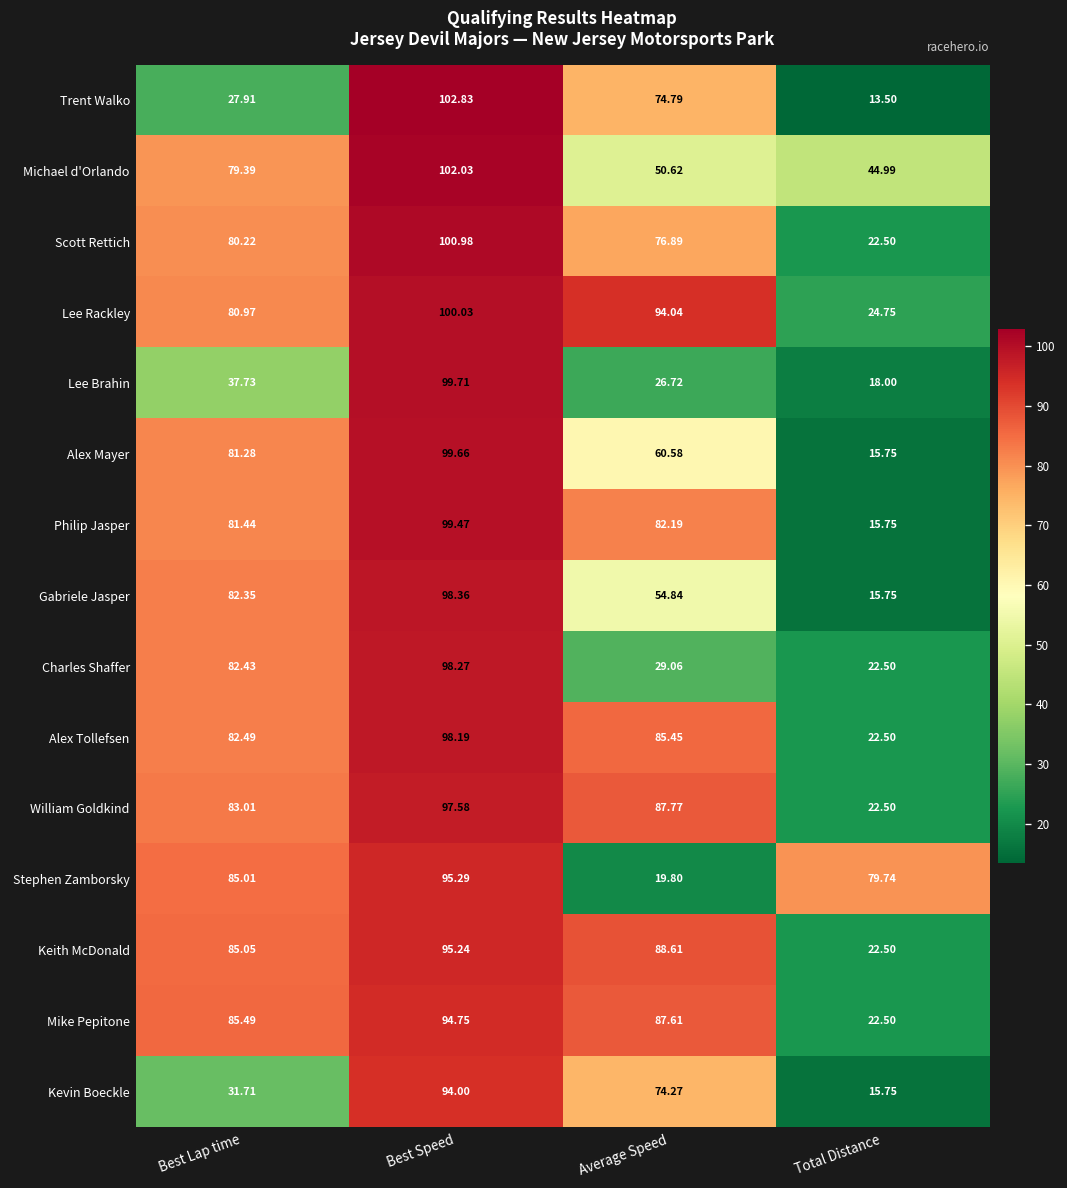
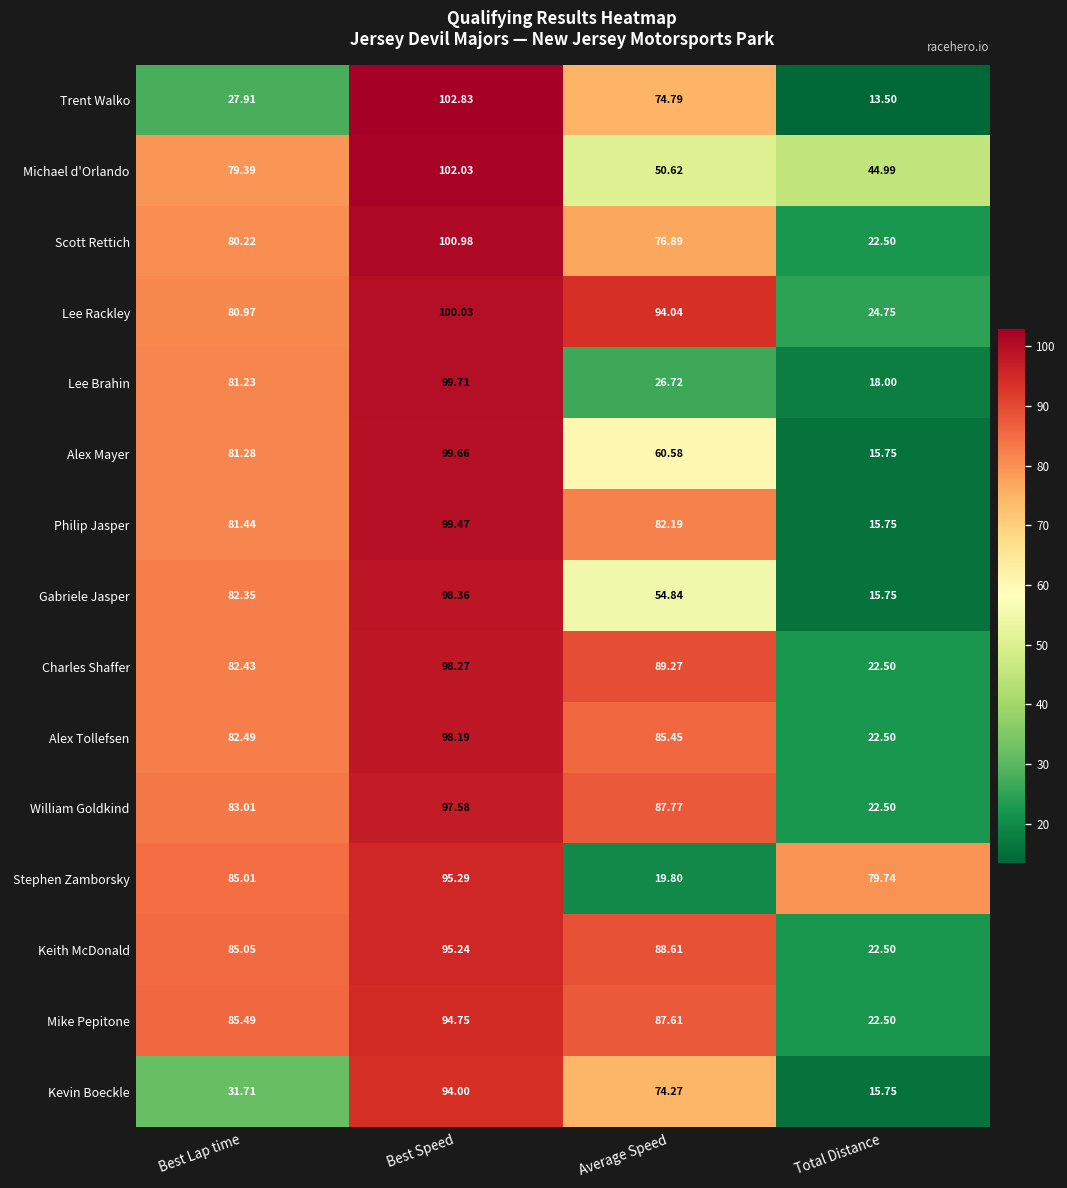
  {
    "Trent Walko": {
      "Best Lap time": 27.91,
      "Best Speed": 102.83,
      "Average Speed": 74.79,
      "Total Distance": 13.50
    },
    "Michael d'Orlando": {
      "Best Lap time": 79.39,
      "Best Speed": 102.03,
      "Average Speed": 50.62,
      "Total Distance": 44.99
    },
    "Scott Rettich": {
      "Best Lap time": 80.22,
      "Best Speed": 100.98,
      "Average Speed": 76.89,
      "Total Distance": 22.50
    },
    "Lee Rackley": {
      "Best Lap time": 80.97,
      "Best Speed": 100.03,
      "Average Speed": 94.04,
      "Total Distance": 24.75
    },
    "Lee Brahin": {
-     "Best Lap time": 37.73,
+     "Best Lap time": 81.23,
      "Best Speed": 99.71,
      "Average Speed": 26.72,
      "Total Distance": 18.00
    },
    "Alex Mayer": {
      "Best Lap time": 81.28,
      "Best Speed": 99.66,
      "Average Speed": 60.58,
      "Total Distance": 15.75
    },
    "Philip Jasper": {
      "Best Lap time": 81.44,
      "Best Speed": 99.47,
      "Average Speed": 82.19,
      "Total Distance": 15.75
    },
    "Gabriele Jasper": {
      "Best Lap time": 82.35,
      "Best Speed": 98.36,
      "Average Speed": 54.84,
      "Total Distance": 15.75
    },
    "Charles Shaffer": {
      "Best Lap time": 82.43,
      "Best Speed": 98.27,
-     "Average Speed": 29.06,
+     "Average Speed": 89.27,
      "Total Distance": 22.50
    },
    "Alex Tollefsen": {
      "Best Lap time": 82.49,
      "Best Speed": 98.19,
      "Average Speed": 85.45,
      "Total Distance": 22.50
    },
    "William Goldkind": {
      "Best Lap time": 83.01,
      "Best Speed": 97.58,
      "Average Speed": 87.77,
      "Total Distance": 22.50
    },
    "Stephen Zamborsky": {
      "Best Lap time": 85.01,
      "Best Speed": 95.29,
      "Average Speed": 19.80,
      "Total Distance": 79.74
    },
    "Keith McDonald": {
      "Best Lap time": 85.05,
      "Best Speed": 95.24,
      "Average Speed": 88.61,
      "Total Distance": 22.50
    },
    "Mike Pepitone": {
      "Best Lap time": 85.49,
      "Best Speed": 94.75,
      "Average Speed": 87.61,
      "Total Distance": 22.50
    },
    "Kevin Boeckle": {
      "Best Lap time": 31.71,
      "Best Speed": 94.00,
      "Average Speed": 74.27,
      "Total Distance": 15.75
    }
  }
